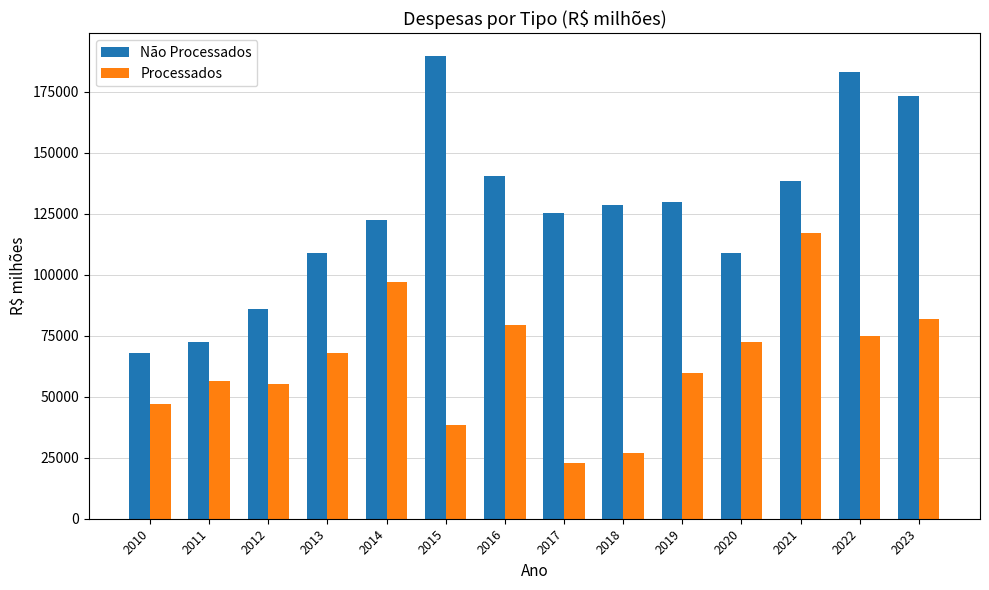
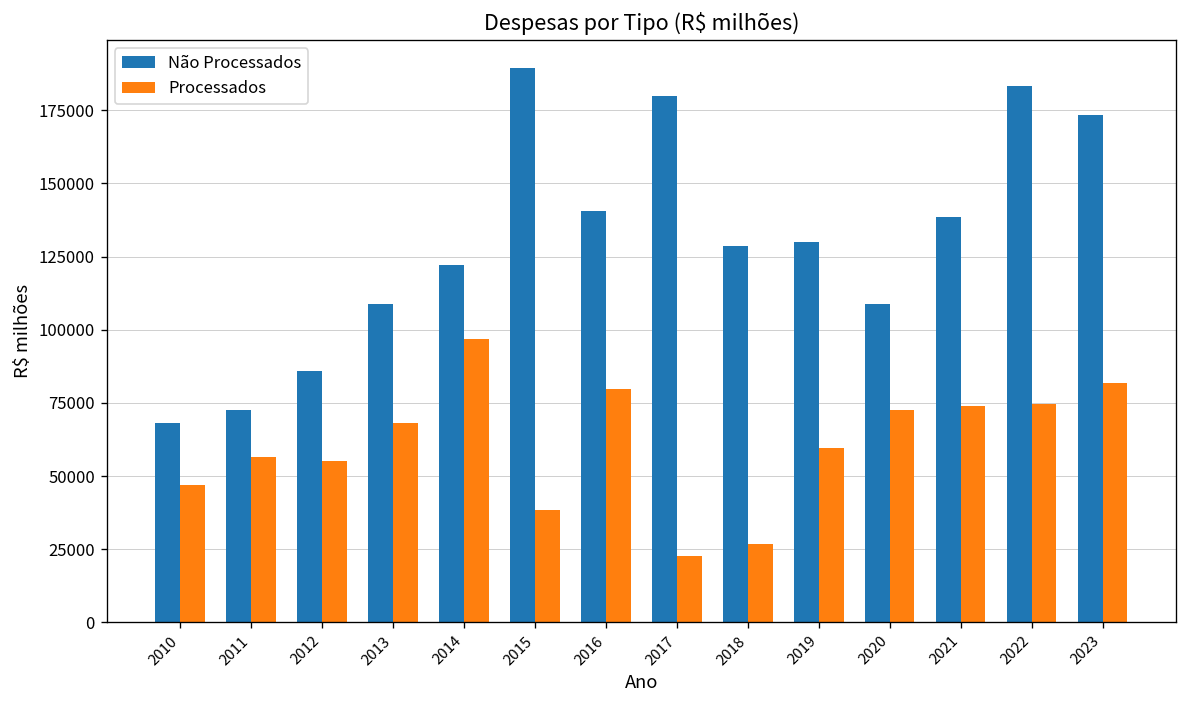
  {
    "Não Processados": {
      "2010": 68000,
      "2011": 73000,
      "2012": 86000,
      "2013": 109000,
      "2014": 122000,
      "2015": 190000,
      "2016": 141000,
-     "2017": 125000,
+     "2017": 180000,
      "2018": 128000,
      "2019": 130000,
      "2020": 109000,
      "2021": 138000,
      "2022": 183000,
      "2023": 173000
    },
    "Processados": {
      "2010": 47000,
      "2011": 56000,
      "2012": 55000,
      "2013": 68000,
      "2014": 97000,
      "2015": 38000,
      "2016": 80000,
      "2017": 23000,
      "2018": 27000,
      "2019": 60000,
      "2020": 72000,
-     "2021": 117000,
+     "2021": 74000,
      "2022": 75000,
      "2023": 82000
    }
  }
